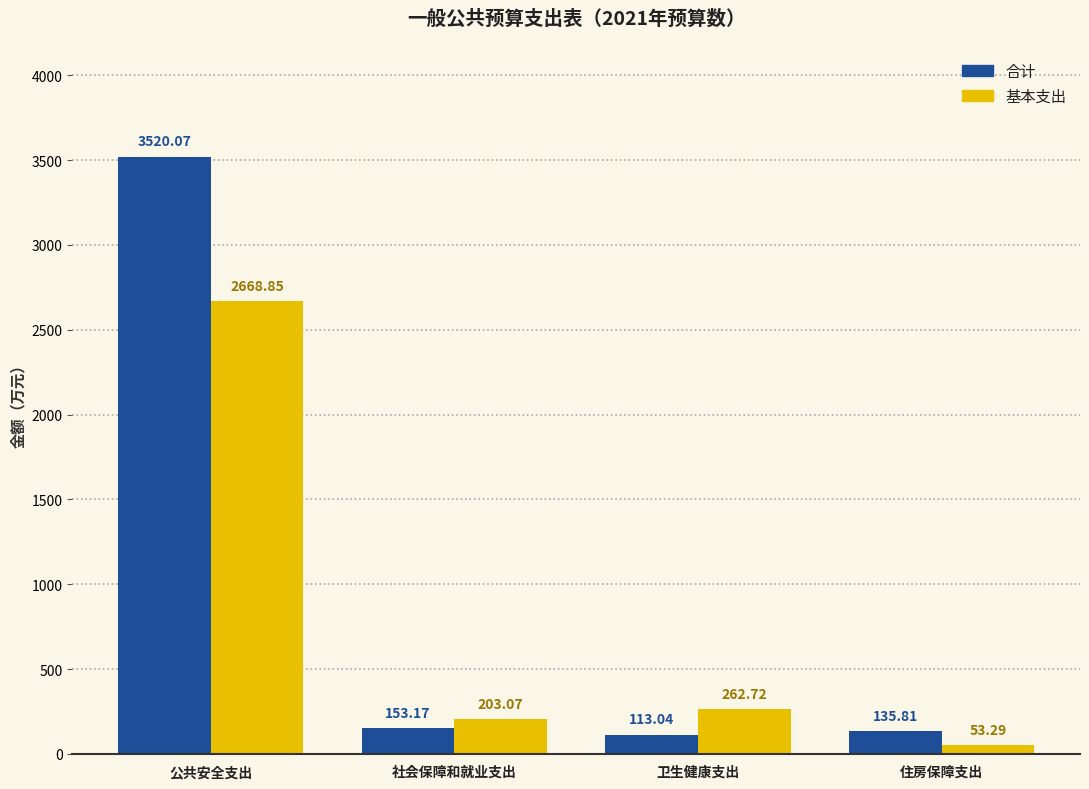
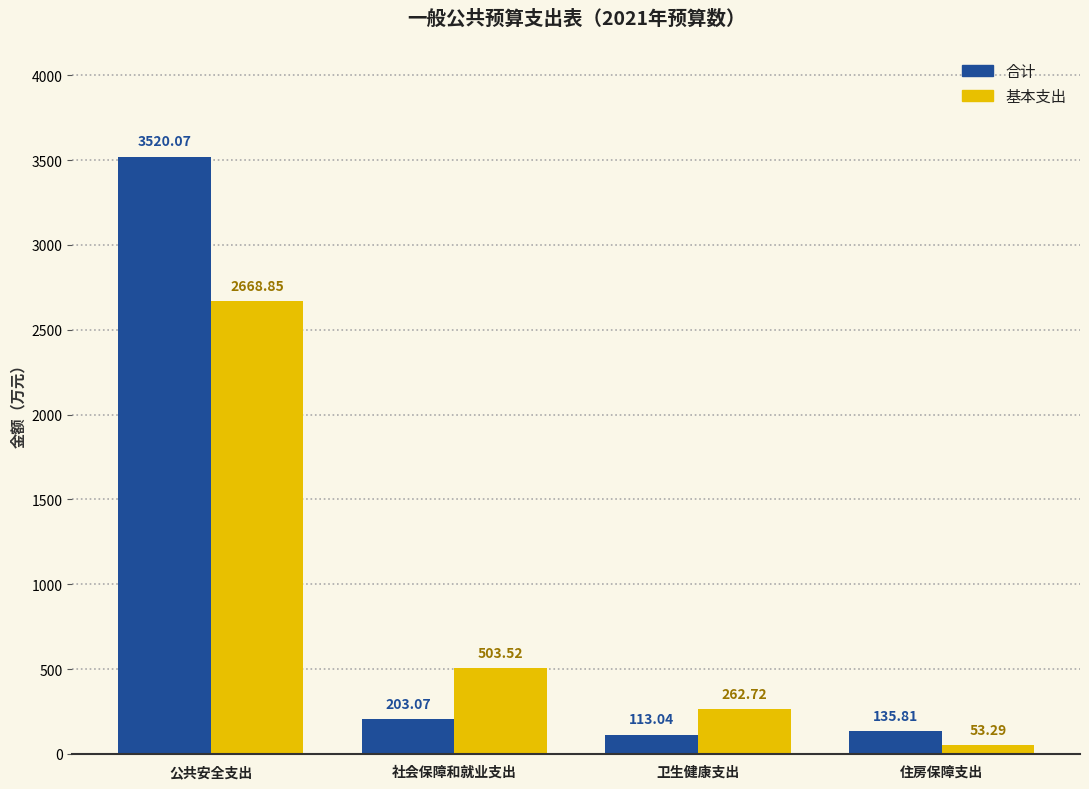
  {
    "合计": {
      "公共安全支出": 3520.07,
-     "社会保障和就业支出": 153.17,
+     "社会保障和就业支出": 203.07,
      "卫生健康支出": 113.04,
      "住房保障支出": 135.81
    },
    "基本支出": {
      "公共安全支出": 2668.85,
-     "社会保障和就业支出": 203.07,
+     "社会保障和就业支出": 503.52,
      "卫生健康支出": 262.72,
      "住房保障支出": 53.29
    }
  }
